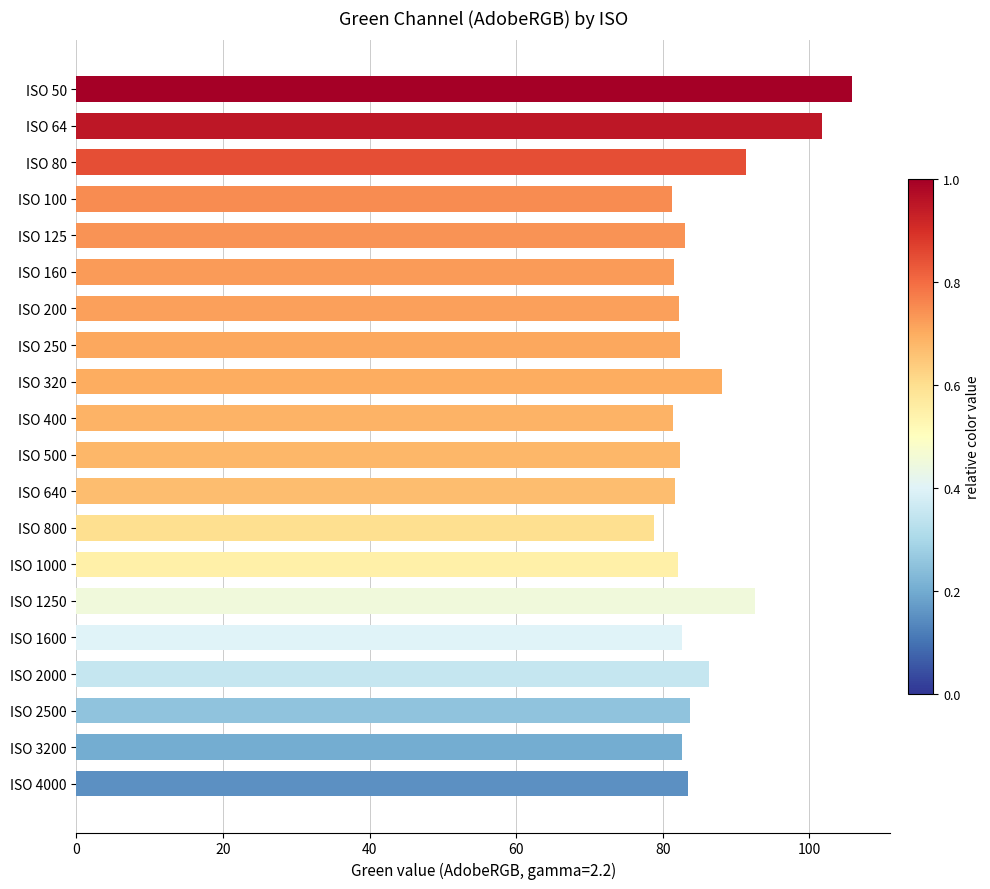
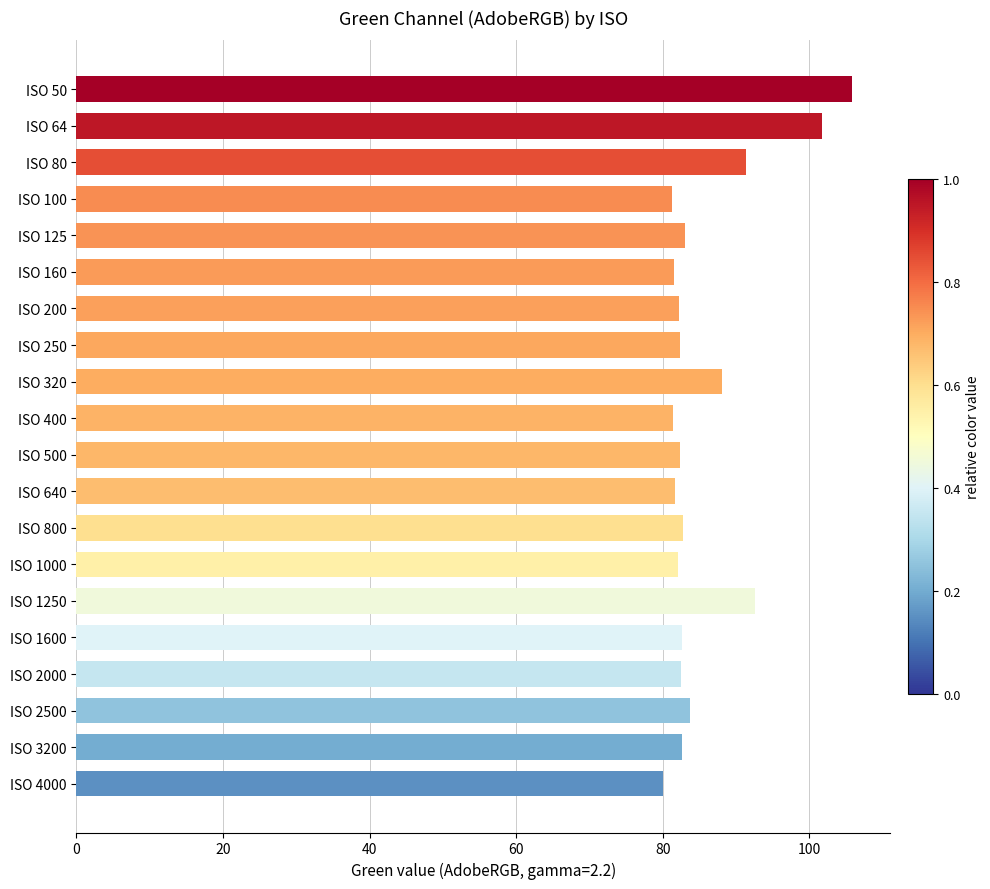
  {
    "ISO 50": 106,
    "ISO 64": 102,
    "ISO 80": 91,
    "ISO 100": 81,
    "ISO 125": 83,
    "ISO 160": 82,
    "ISO 200": 82,
    "ISO 250": 82,
    "ISO 320": 88,
    "ISO 400": 81,
    "ISO 500": 82,
    "ISO 640": 82,
-   "ISO 800": 79,
+   "ISO 800": 83,
    "ISO 1000": 82,
    "ISO 1250": 93,
    "ISO 1600": 83,
-   "ISO 2000": 86,
+   "ISO 2000": 82,
    "ISO 2500": 84,
    "ISO 3200": 83,
-   "ISO 4000": 83
+   "ISO 4000": 80
  }
